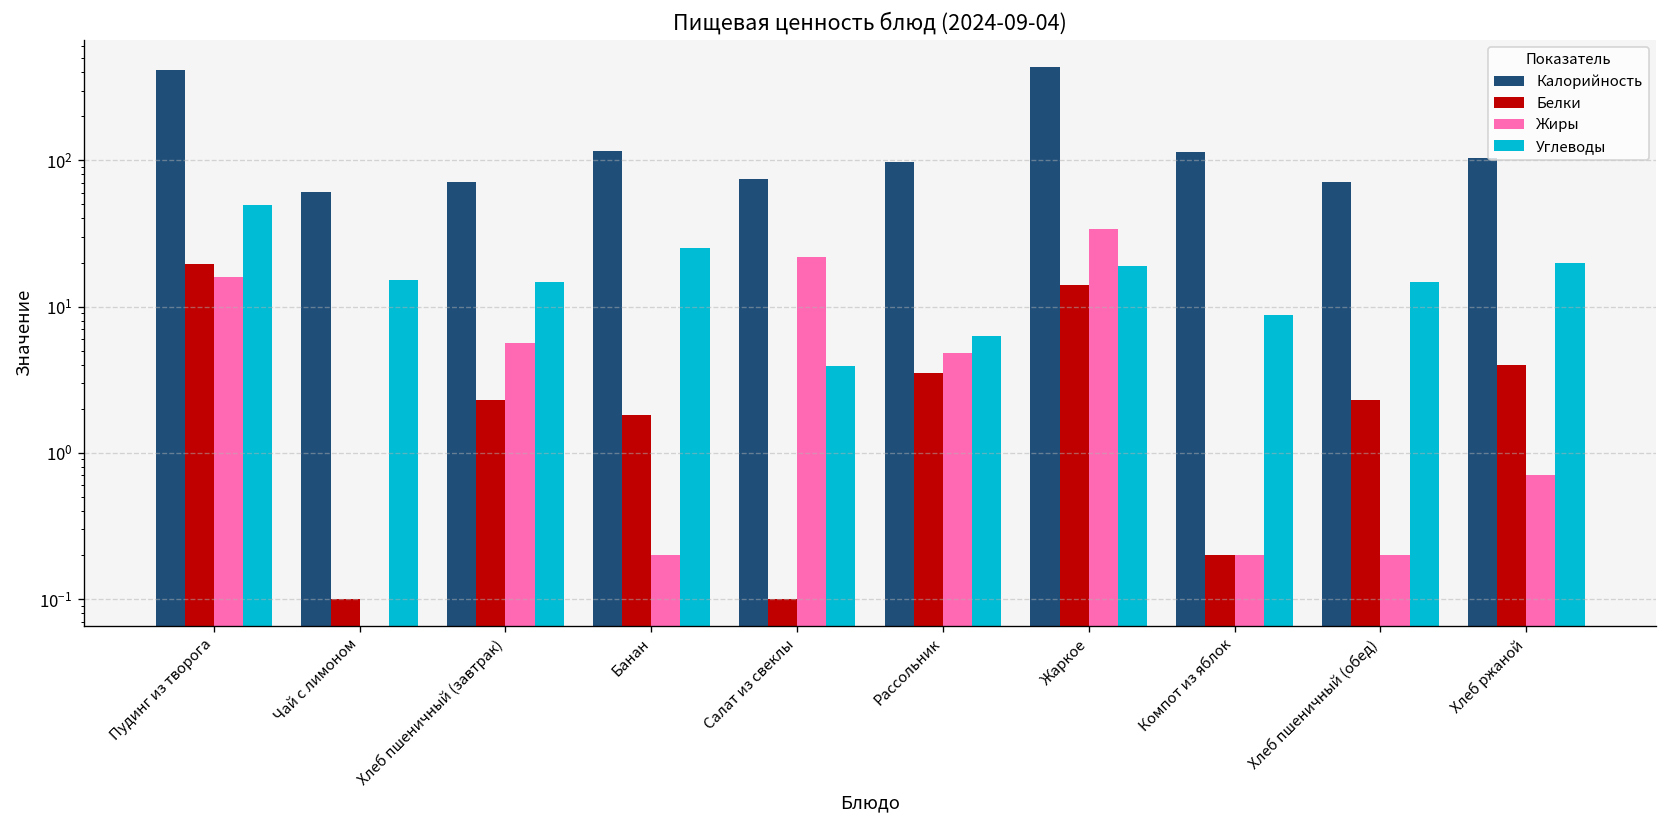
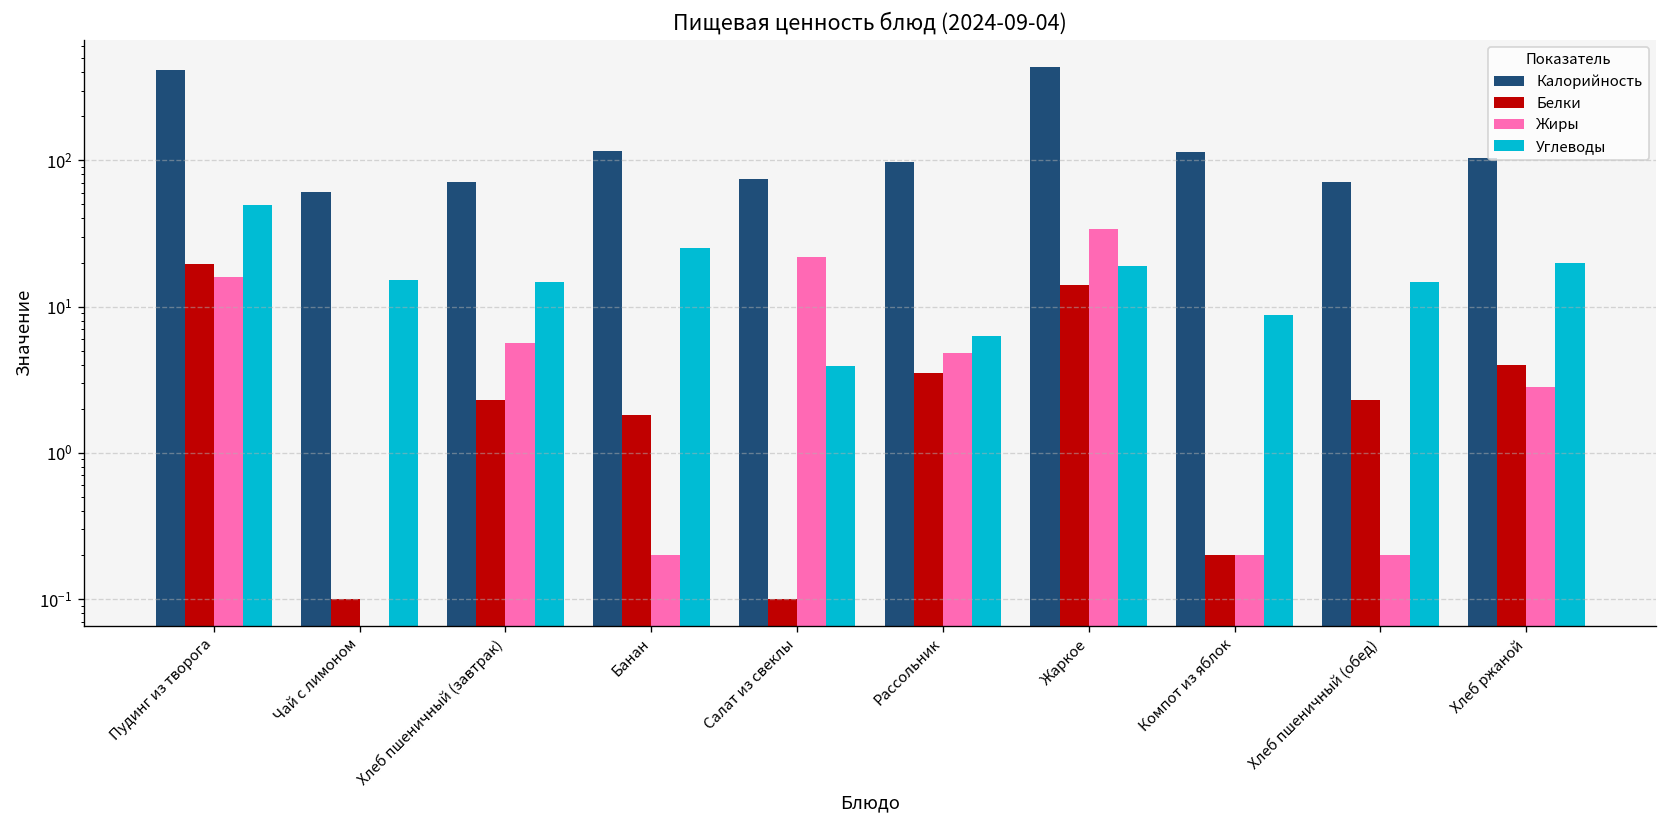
  {
    "Калорийность": {
      "Пудинг из творога": 410,
      "Чай с лимоном": 60,
      "Хлеб пшеничный (завтрак)": 70,
      "Банан": 120,
      "Салат из свеклы": 70,
      "Рассольник": 100,
      "Жаркое": 440,
      "Компот из яблок": 110,
      "Хлеб пшеничный (обед)": 70,
      "Хлеб ржаной": 100
    },
    "Белки": {
      "Пудинг из творога": 19,
      "Чай с лимоном": 0.1,
      "Хлеб пшеничный (завтрак)": 2.3,
      "Банан": 1.8,
      "Салат из свеклы": 0.1,
      "Рассольник": 3.5,
      "Жаркое": 14,
      "Компот из яблок": 0.2,
      "Хлеб пшеничный (обед)": 2.3,
      "Хлеб ржаной": 4.0
    },
    "Жиры": {
      "Пудинг из творога": 16,
      "Хлеб пшеничный (завтрак)": 6,
      "Банан": 0.2,
      "Салат из свеклы": 22,
      "Рассольник": 4.8,
      "Жаркое": 34,
      "Компот из яблок": 0.2,
      "Хлеб пшеничный (обед)": 0.2,
-     "Хлеб ржаной": 0.7
+     "Хлеб ржаной": 2.8
    },
    "Углеводы": {
      "Пудинг из творога": 50,
      "Чай с лимоном": 15,
      "Хлеб пшеничный (завтрак)": 15,
      "Банан": 25,
      "Салат из свеклы": 3.9,
      "Рассольник": 6,
      "Жаркое": 19,
      "Компот из яблок": 9,
      "Хлеб пшеничный (обед)": 15,
      "Хлеб ржаной": 20
    }
  }
